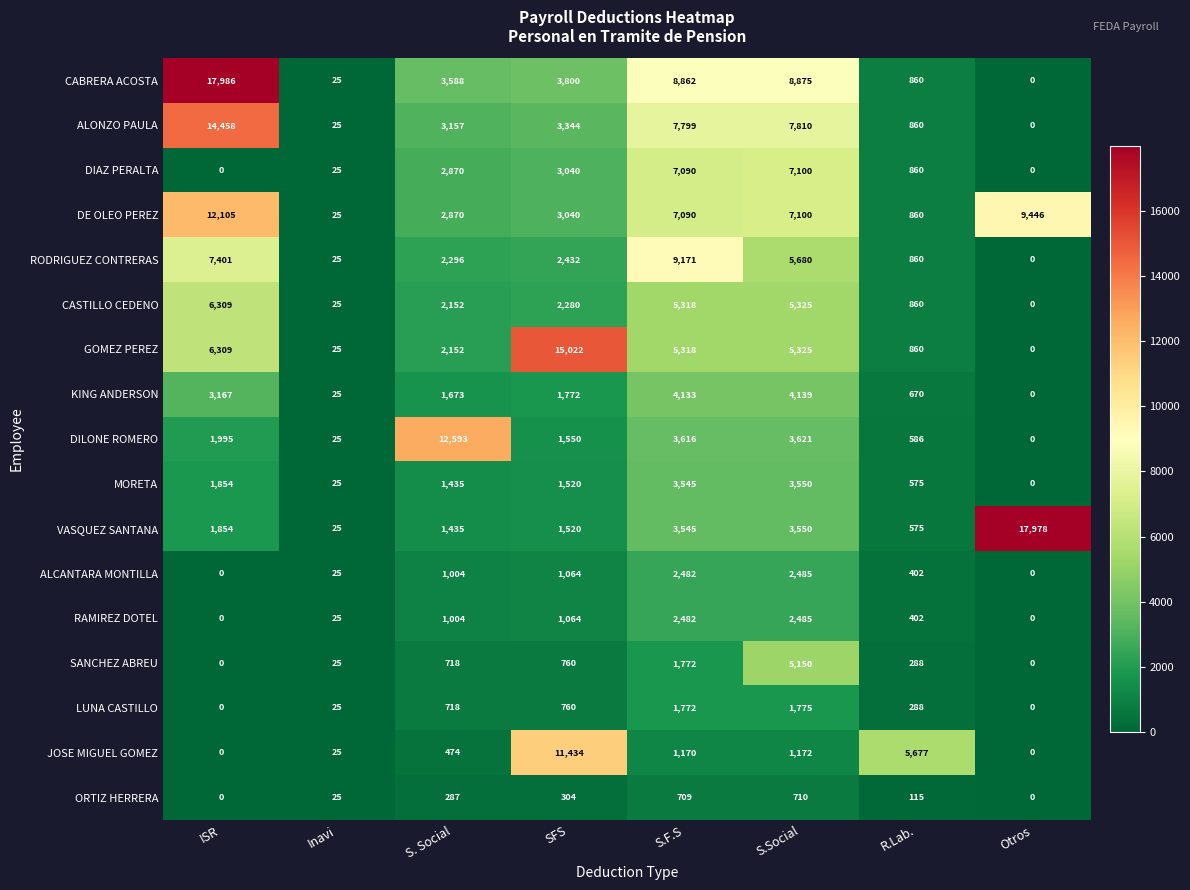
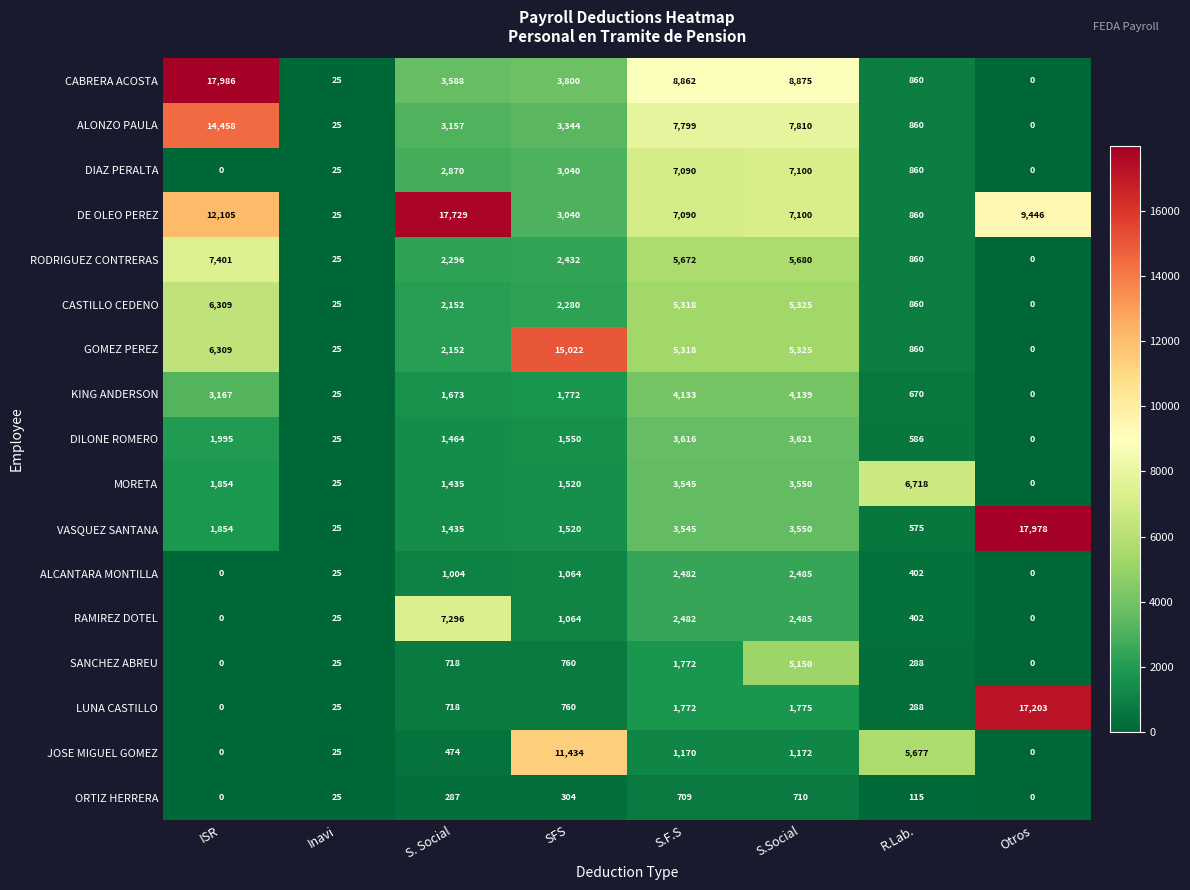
  {
    "CABRERA ACOSTA": {
      "ISR": "17,986",
      "Inavi": "25",
      "S. Social": "3,588",
      "SFS": "3,800",
      "S.F.S": "8,862",
      "S.Social": "8,875",
      "R.Lab.": "860",
      "Otros": "0"
    },
    "ALONZO PAULA": {
      "ISR": "14,458",
      "Inavi": "25",
      "S. Social": "3,157",
      "SFS": "3,344",
      "S.F.S": "7,799",
      "S.Social": "7,810",
      "R.Lab.": "860",
      "Otros": "0"
    },
    "DIAZ PERALTA": {
      "ISR": "0",
      "Inavi": "25",
      "S. Social": "2,870",
      "SFS": "3,040",
      "S.F.S": "7,090",
      "S.Social": "7,100",
      "R.Lab.": "860",
      "Otros": "0"
    },
    "DE OLEO PEREZ": {
      "ISR": "12,105",
      "Inavi": "25",
-     "S. Social": "2,870",
+     "S. Social": "17,729",
      "SFS": "3,040",
      "S.F.S": "7,090",
      "S.Social": "7,100",
      "R.Lab.": "860",
      "Otros": "9,446"
    },
    "RODRIGUEZ CONTRERAS": {
      "ISR": "7,401",
      "Inavi": "25",
      "S. Social": "2,296",
      "SFS": "2,432",
-     "S.F.S": "9,171",
+     "S.F.S": "5,672",
      "S.Social": "5,680",
      "R.Lab.": "860",
      "Otros": "0"
    },
    "CASTILLO CEDENO": {
      "ISR": "6,309",
      "Inavi": "25",
      "S. Social": "2,152",
      "SFS": "2,280",
      "S.F.S": "5,318",
      "S.Social": "5,325",
      "R.Lab.": "860",
      "Otros": "0"
    },
    "GOMEZ PEREZ": {
      "ISR": "6,309",
      "Inavi": "25",
      "S. Social": "2,152",
      "SFS": "15,022",
      "S.F.S": "5,318",
      "S.Social": "5,325",
      "R.Lab.": "860",
      "Otros": "0"
    },
    "KING ANDERSON": {
      "ISR": "3,167",
      "Inavi": "25",
      "S. Social": "1,673",
      "SFS": "1,772",
      "S.F.S": "4,133",
      "S.Social": "4,139",
      "R.Lab.": "670",
      "Otros": "0"
    },
    "DILONE ROMERO": {
      "ISR": "1,995",
      "Inavi": "25",
-     "S. Social": "12,593",
+     "S. Social": "1,464",
      "SFS": "1,550",
      "S.F.S": "3,616",
      "S.Social": "3,621",
      "R.Lab.": "586",
      "Otros": "0"
    },
    "MORETA": {
      "ISR": "1,854",
      "Inavi": "25",
      "S. Social": "1,435",
      "SFS": "1,520",
      "S.F.S": "3,545",
      "S.Social": "3,550",
-     "R.Lab.": "575",
+     "R.Lab.": "6,718",
      "Otros": "0"
    },
    "VASQUEZ SANTANA": {
      "ISR": "1,854",
      "Inavi": "25",
      "S. Social": "1,435",
      "SFS": "1,520",
      "S.F.S": "3,545",
      "S.Social": "3,550",
      "R.Lab.": "575",
      "Otros": "17,978"
    },
    "ALCANTARA MONTILLA": {
      "ISR": "0",
      "Inavi": "25",
      "S. Social": "1,004",
      "SFS": "1,064",
      "S.F.S": "2,482",
      "S.Social": "2,485",
      "R.Lab.": "402",
      "Otros": "0"
    },
    "RAMIREZ DOTEL": {
      "ISR": "0",
      "Inavi": "25",
-     "S. Social": "1,004",
+     "S. Social": "7,296",
      "SFS": "1,064",
      "S.F.S": "2,482",
      "S.Social": "2,485",
      "R.Lab.": "402",
      "Otros": "0"
    },
    "SANCHEZ ABREU": {
      "ISR": "0",
      "Inavi": "25",
      "S. Social": "718",
      "SFS": "760",
      "S.F.S": "1,772",
      "S.Social": "5,150",
      "R.Lab.": "288",
      "Otros": "0"
    },
    "LUNA CASTILLO": {
      "ISR": "0",
      "Inavi": "25",
      "S. Social": "718",
      "SFS": "760",
      "S.F.S": "1,772",
      "S.Social": "1,775",
      "R.Lab.": "288",
-     "Otros": "0"
+     "Otros": "17,203"
    },
    "JOSE MIGUEL GOMEZ": {
      "ISR": "0",
      "Inavi": "25",
      "S. Social": "474",
      "SFS": "11,434",
      "S.F.S": "1,170",
      "S.Social": "1,172",
      "R.Lab.": "5,677",
      "Otros": "0"
    },
    "ORTIZ HERRERA": {
      "ISR": "0",
      "Inavi": "25",
      "S. Social": "287",
      "SFS": "304",
      "S.F.S": "709",
      "S.Social": "710",
      "R.Lab.": "115",
      "Otros": "0"
    }
  }
